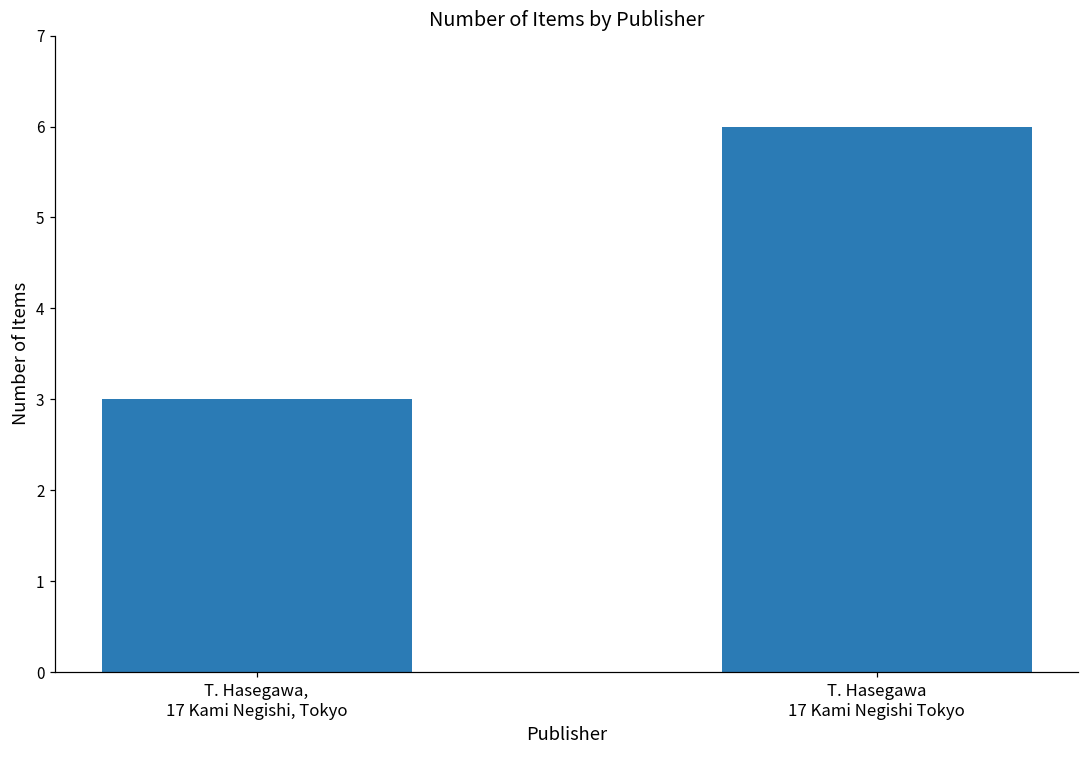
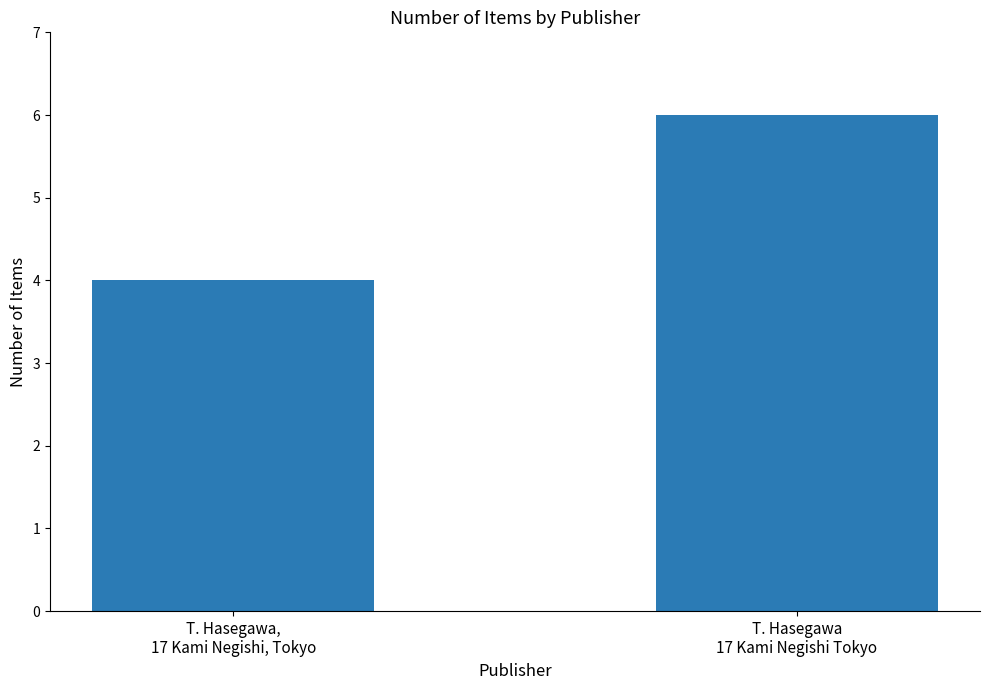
  {
-   "T. Hasegawa, 17 Kami Negishi, Tokyo": 3,
+   "T. Hasegawa, 17 Kami Negishi, Tokyo": 4,
    "T. Hasegawa 17 Kami Negishi Tokyo": 6
  }
